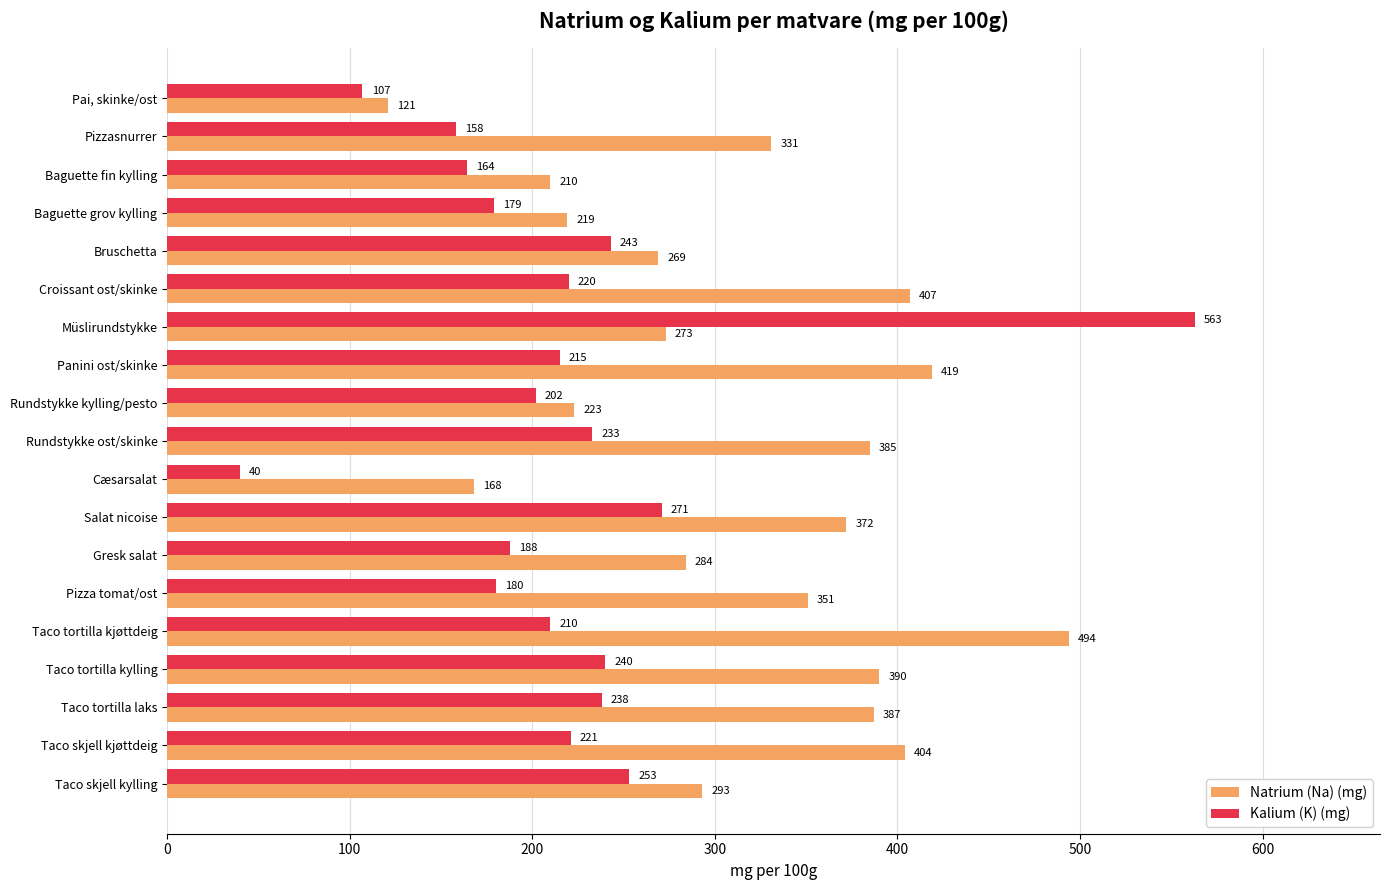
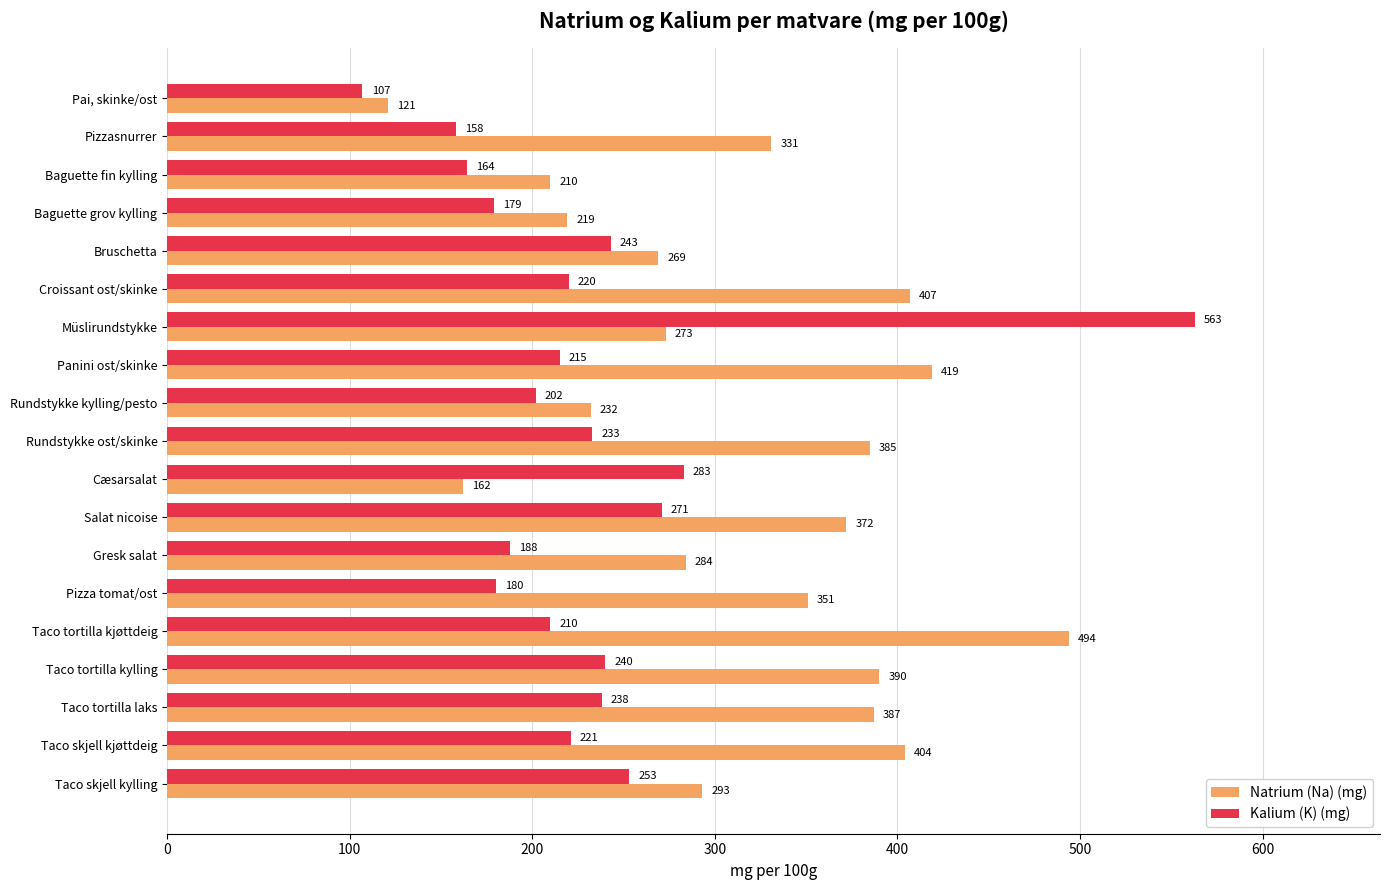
  {
    "Natrium (Na) (mg)": {
      "Pai, skinke/ost": 121,
      "Pizzasnurrer": 331,
      "Baguette fin kylling": 210,
      "Baguette grov kylling": 219,
      "Bruschetta": 269,
      "Croissant ost/skinke": 407,
      "Müslirundstykke": 273,
      "Panini ost/skinke": 419,
-     "Rundstykke kylling/pesto": 223,
+     "Rundstykke kylling/pesto": 232,
      "Rundstykke ost/skinke": 385,
-     "Cæsarsalat": 168,
+     "Cæsarsalat": 162,
      "Salat nicoise": 372,
      "Gresk salat": 284,
      "Pizza tomat/ost": 351,
      "Taco tortilla kjøttdeig": 494,
      "Taco tortilla kylling": 390,
      "Taco tortilla laks": 387,
      "Taco skjell kjøttdeig": 404,
      "Taco skjell kylling": 293
    },
    "Kalium (K) (mg)": {
      "Pai, skinke/ost": 107,
      "Pizzasnurrer": 158,
      "Baguette fin kylling": 164,
      "Baguette grov kylling": 179,
      "Bruschetta": 243,
      "Croissant ost/skinke": 220,
      "Müslirundstykke": 563,
      "Panini ost/skinke": 215,
      "Rundstykke kylling/pesto": 202,
      "Rundstykke ost/skinke": 233,
-     "Cæsarsalat": 40,
+     "Cæsarsalat": 283,
      "Salat nicoise": 271,
      "Gresk salat": 188,
      "Pizza tomat/ost": 180,
      "Taco tortilla kjøttdeig": 210,
      "Taco tortilla kylling": 240,
      "Taco tortilla laks": 238,
      "Taco skjell kjøttdeig": 221,
      "Taco skjell kylling": 253
    }
  }
